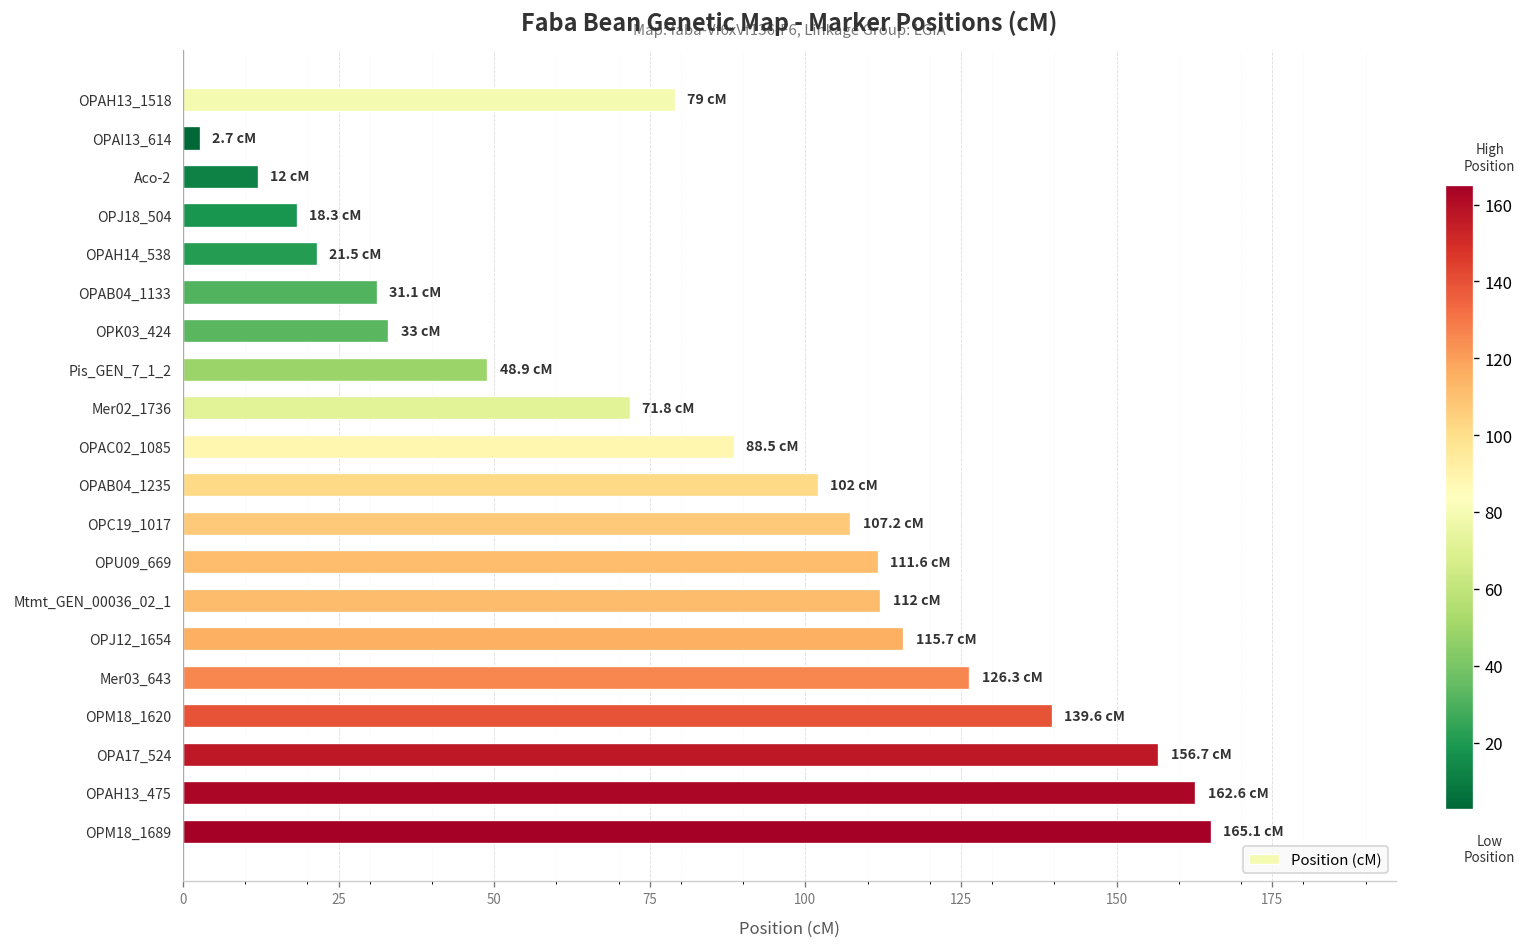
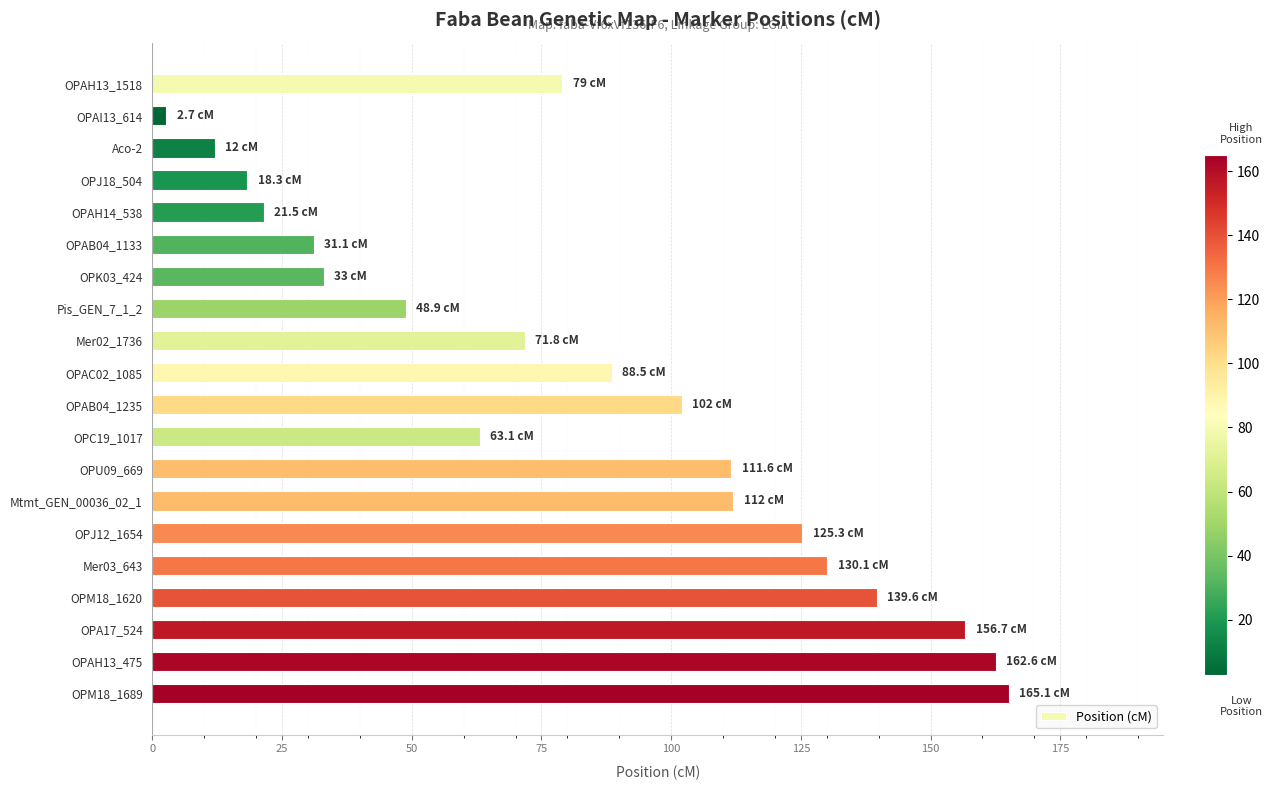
  {
    "OPAH13_1518": 79,
    "OPAI13_614": 2.7,
    "Aco-2": 12,
    "OPJ18_504": 18.3,
    "OPAH14_538": 21.5,
    "OPAB04_1133": 31.1,
    "OPK03_424": 33,
    "Pis_GEN_7_1_2": 48.9,
    "Mer02_1736": 71.8,
    "OPAC02_1085": 88.5,
    "OPAB04_1235": 102,
-   "OPC19_1017": 107.2,
+   "OPC19_1017": 63.1,
    "OPU09_669": 111.6,
    "Mtmt_GEN_00036_02_1": 112,
-   "OPJ12_1654": 115.7,
-   "Mer03_643": 126.3,
+   "OPJ12_1654": 125.3,
+   "Mer03_643": 130.1,
    "OPM18_1620": 139.6,
    "OPA17_524": 156.7,
    "OPAH13_475": 162.6,
    "OPM18_1689": 165.1
  }
